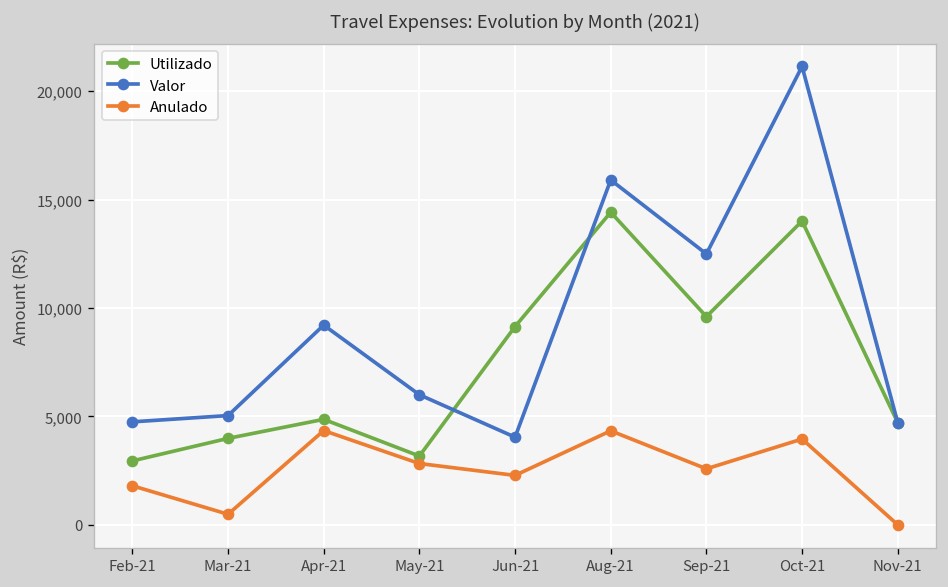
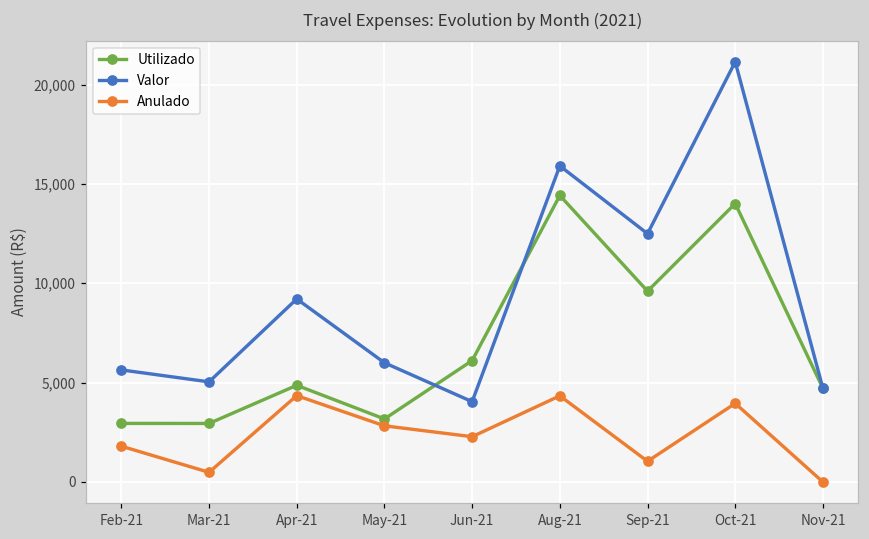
  {
    "Utilizado": {
      "Feb-21": "2,900",
-     "Mar-21": "4,000",
+     "Mar-21": "2,900",
      "Apr-21": "4,900",
      "May-21": "3,200",
-     "Jun-21": "9,100",
+     "Jun-21": "6,100",
      "Aug-21": "14,400",
      "Sep-21": "9,600",
      "Oct-21": "14,000"
    },
    "Valor": {
-     "Feb-21": "4,800",
+     "Feb-21": "5,600",
      "Mar-21": "5,000",
      "Apr-21": "9,200",
      "May-21": "6,000",
      "Jun-21": "4,000",
      "Aug-21": "15,900",
      "Sep-21": "12,500",
      "Oct-21": "21,100"
    },
    "Anulado": {
      "Feb-21": "1,800",
      "Mar-21": "500",
      "Apr-21": "4,300",
      "May-21": "2,800",
      "Jun-21": "2,300",
      "Aug-21": "4,300",
-     "Sep-21": "2,600",
+     "Sep-21": "1,000",
      "Oct-21": "4,000",
      "Nov-21": "0"
    }
  }
